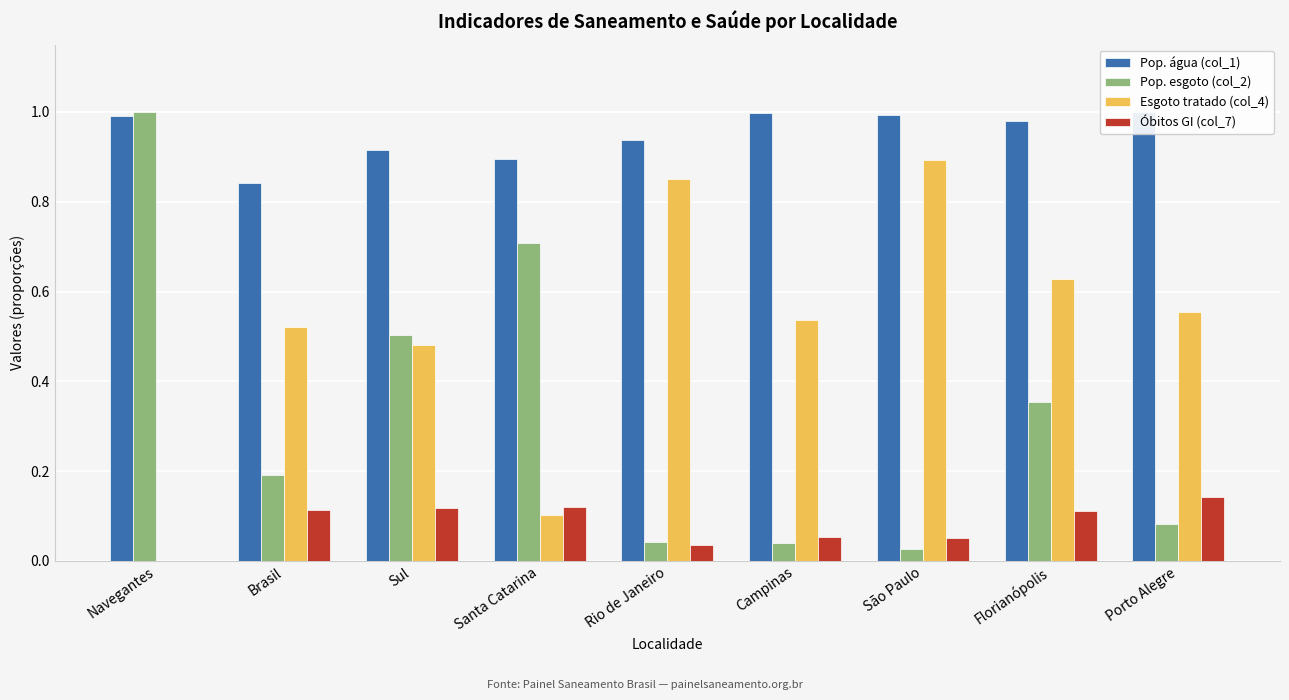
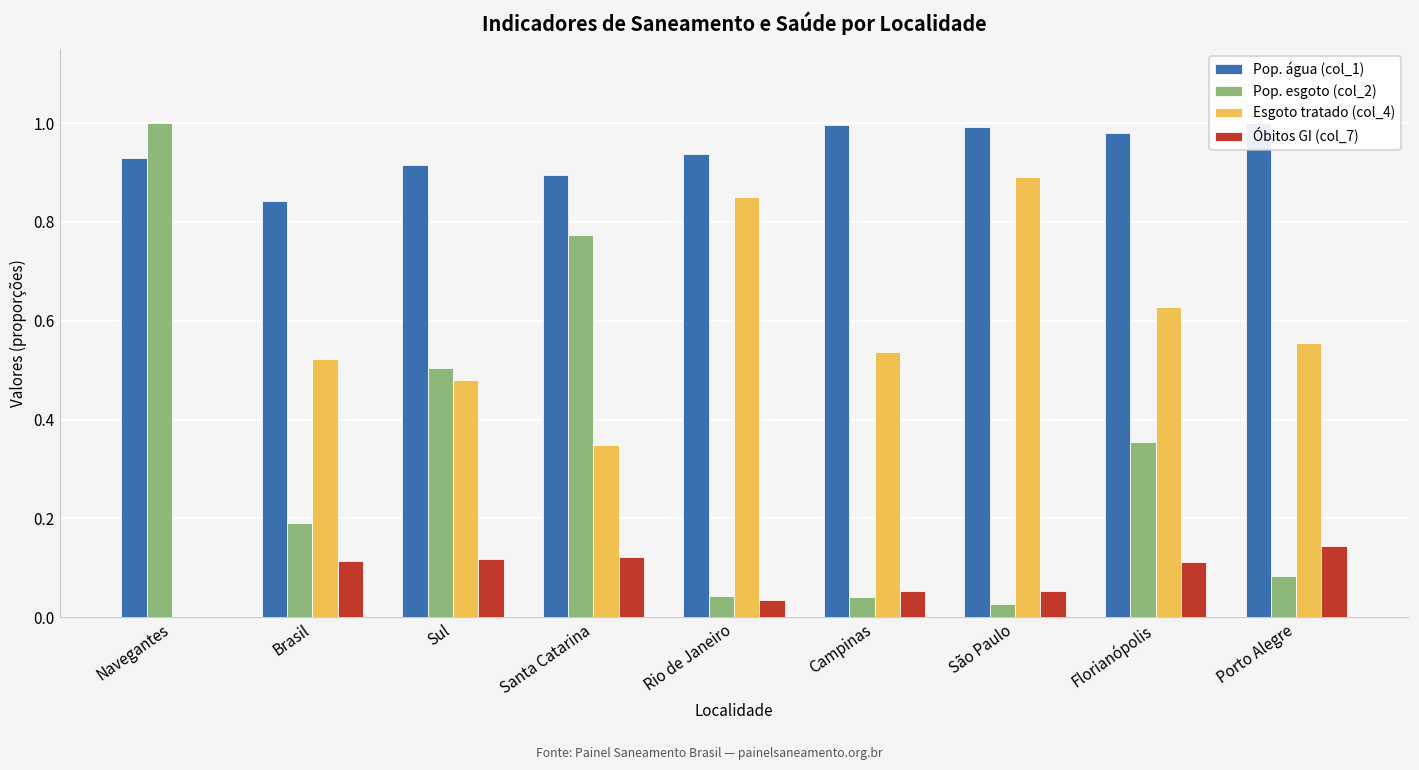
  {
    "Pop. água (col_1)": {
-     "Navegantes": 0.99,
+     "Navegantes": 0.93,
      "Brasil": 0.84,
      "Sul": 0.92,
      "Santa Catarina": 0.90,
      "Rio de Janeiro": 0.94,
      "Campinas": 1.00,
      "São Paulo": 0.99,
      "Florianópolis": 0.98
    },
    "Pop. esgoto (col_2)": {
      "Navegantes": 1.00,
      "Brasil": 0.19,
      "Sul": 0.50,
-     "Santa Catarina": 0.71,
+     "Santa Catarina": 0.77,
      "Rio de Janeiro": 0.04,
      "Campinas": 0.04,
      "São Paulo": 0.03,
      "Florianópolis": 0.35,
      "Porto Alegre": 0.08
    },
    "Esgoto tratado (col_4)": {
      "Navegantes": 0.00,
      "Brasil": 0.52,
      "Sul": 0.48,
-     "Santa Catarina": 0.10,
+     "Santa Catarina": 0.35,
      "Rio de Janeiro": 0.85,
      "Campinas": 0.54,
      "São Paulo": 0.89,
      "Florianópolis": 0.63,
      "Porto Alegre": 0.55
    },
    "Óbitos GI (col_7)": {
      "Navegantes": 0.00,
      "Brasil": 0.11,
      "Sul": 0.12,
      "Santa Catarina": 0.12,
      "Rio de Janeiro": 0.04,
      "Campinas": 0.05,
      "São Paulo": 0.05,
      "Florianópolis": 0.11,
      "Porto Alegre": 0.14
    }
  }
